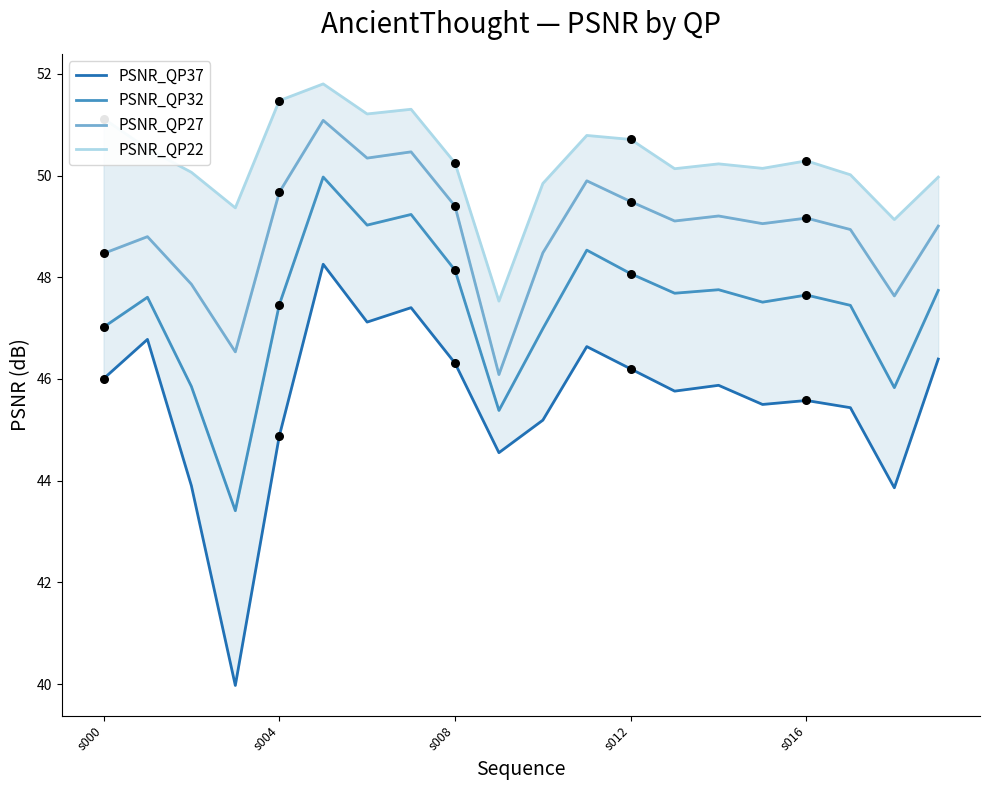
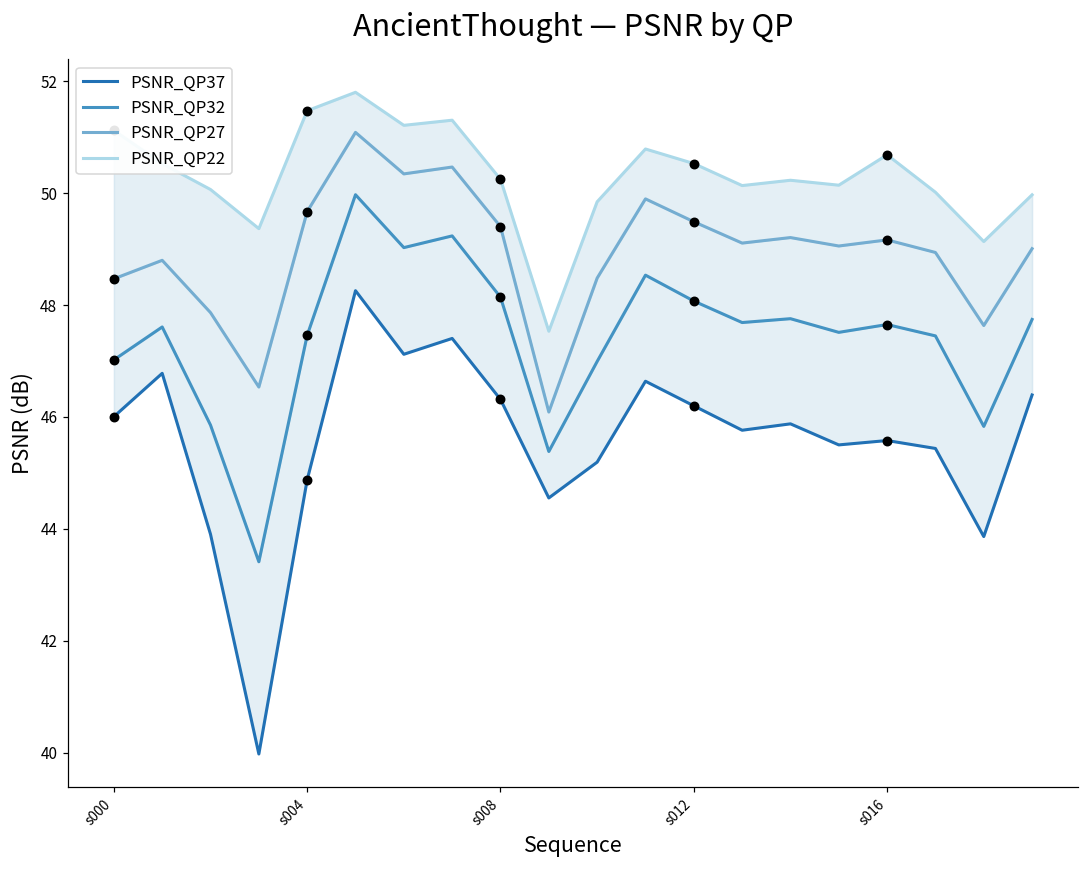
  {
    "PSNR_QP22": {
-     "s012": 50.7,
-     "s016": 50.3
+     "s012": 50.5,
+     "s016": 50.7
    }
  }
